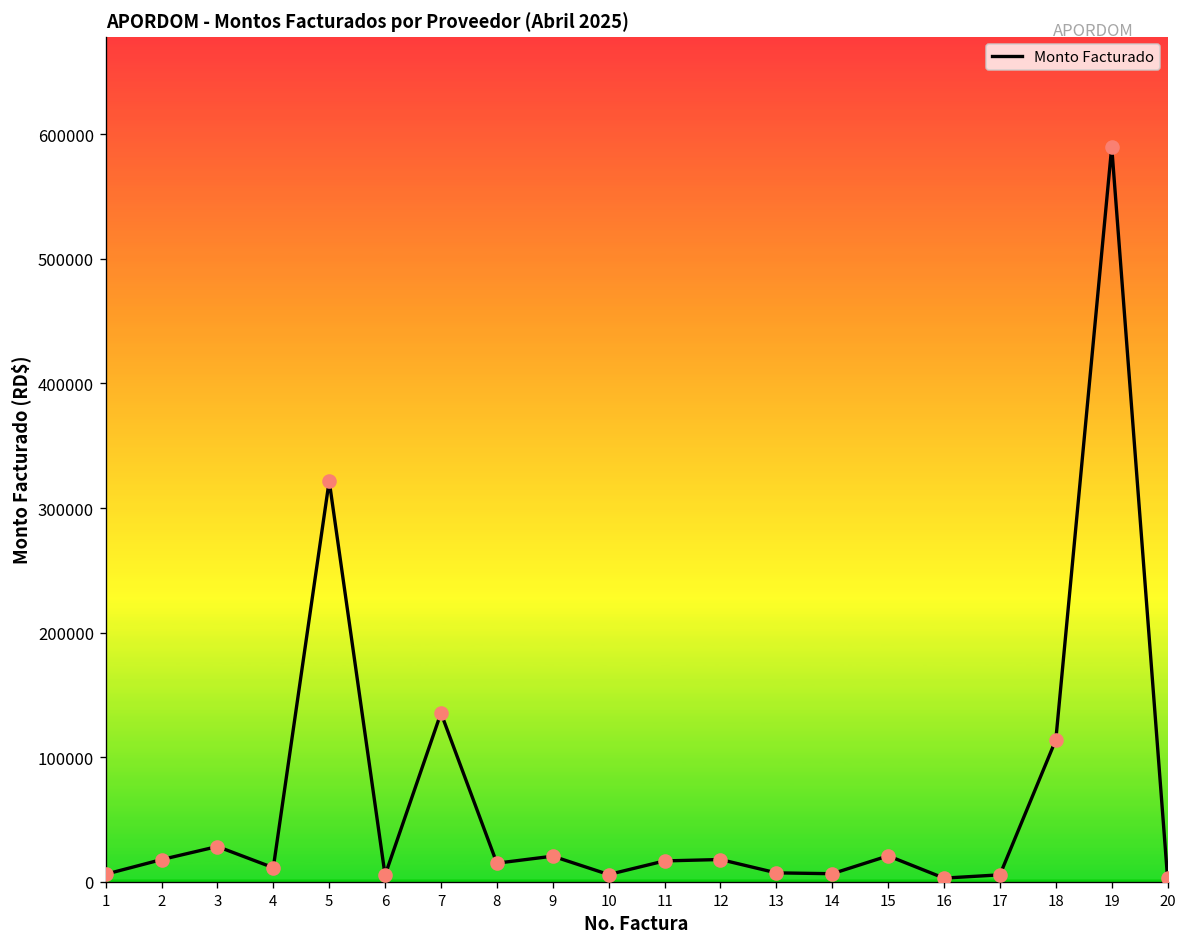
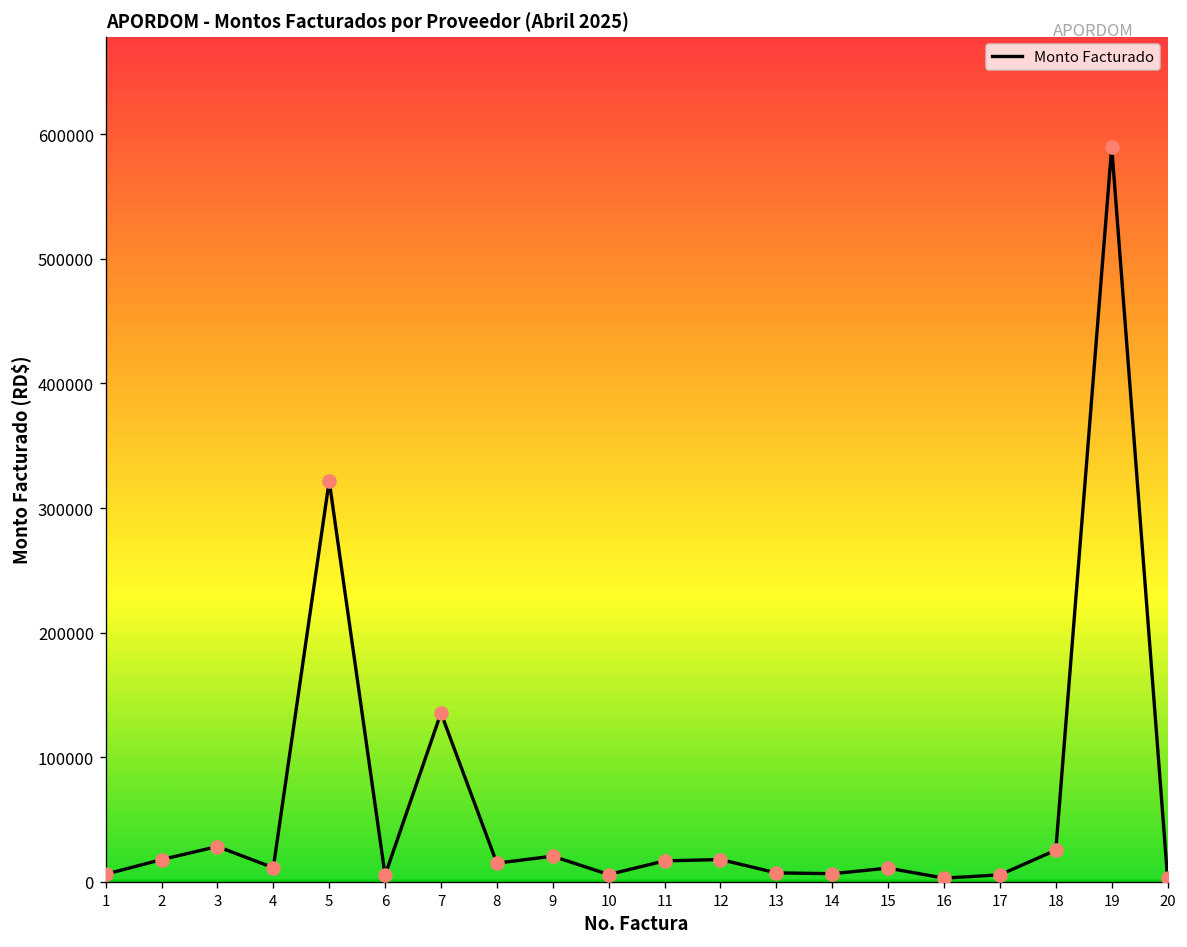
  {
    "1": 6000,
    "2": 18000,
    "3": 28000,
    "4": 11000,
    "5": 322000,
    "6": 5000,
    "7": 136000,
    "8": 15000,
    "9": 21000,
    "10": 6000,
    "11": 17000,
    "12": 18000,
    "13": 7000,
    "14": 7000,
-   "15": 21000,
+   "15": 11000,
    "16": 3000,
    "17": 6000,
-   "18": 114000,
+   "18": 25000,
    "19": 590000,
    "20": 3000
  }
